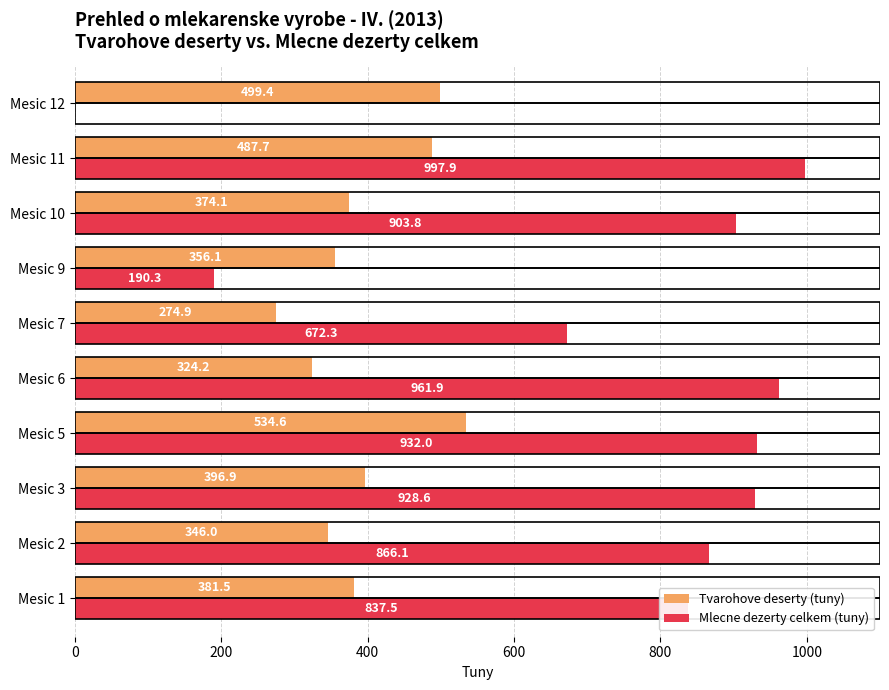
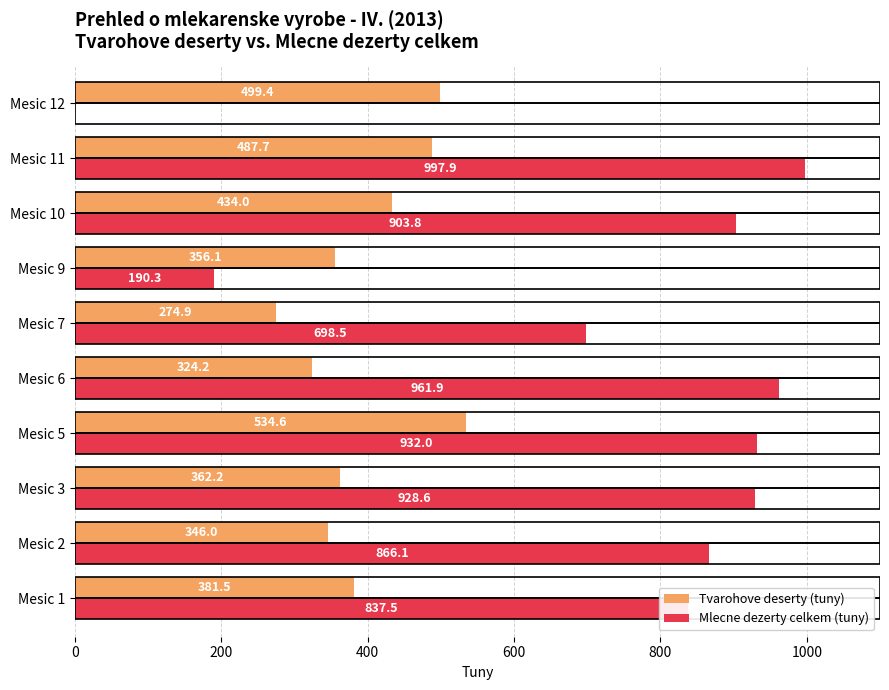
  {
    "Tvarohove deserty (tuny)": {
      "Mesic 12": 499.4,
      "Mesic 11": 487.7,
-     "Mesic 10": 374.1,
+     "Mesic 10": 434.0,
      "Mesic 9": 356.1,
      "Mesic 7": 274.9,
      "Mesic 6": 324.2,
      "Mesic 5": 534.6,
-     "Mesic 3": 396.9,
+     "Mesic 3": 362.2,
      "Mesic 2": 346.0,
      "Mesic 1": 381.5
    },
    "Mlecne dezerty celkem (tuny)": {
      "Mesic 11": 997.9,
      "Mesic 10": 903.8,
      "Mesic 9": 190.3,
-     "Mesic 7": 672.3,
+     "Mesic 7": 698.5,
      "Mesic 6": 961.9,
      "Mesic 5": 932.0,
      "Mesic 3": 928.6,
      "Mesic 2": 866.1
    }
  }
